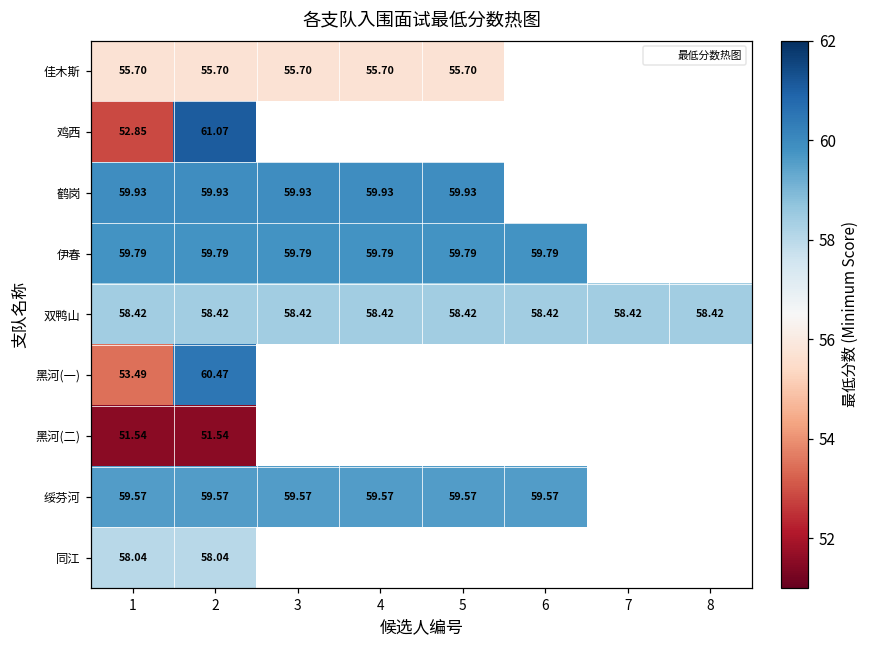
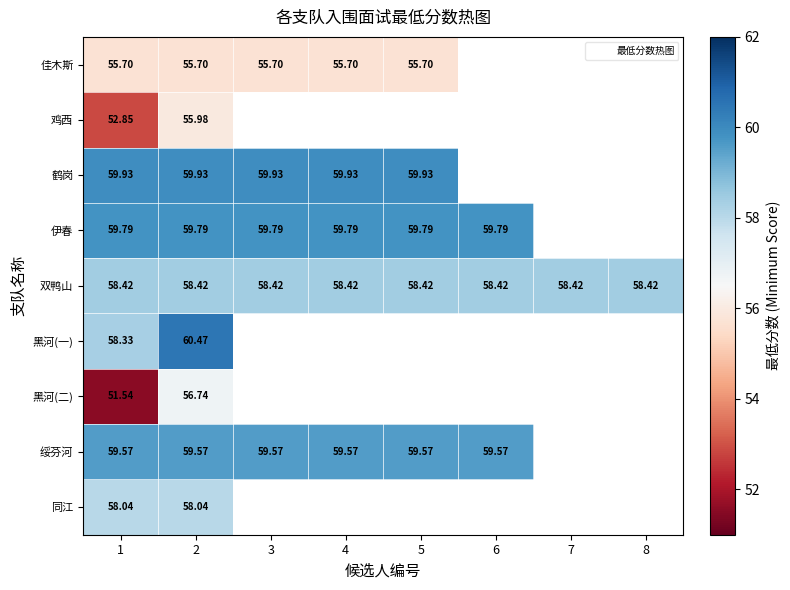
  {
    "佳木斯": {
      "1": 55.70,
      "2": 55.70,
      "3": 55.70,
      "4": 55.70,
      "5": 55.70
    },
    "鸡西": {
      "1": 52.85,
-     "2": 61.07
+     "2": 55.98
    },
    "鹤岗": {
      "1": 59.93,
      "2": 59.93,
      "3": 59.93,
      "4": 59.93,
      "5": 59.93
    },
    "伊春": {
      "1": 59.79,
      "2": 59.79,
      "3": 59.79,
      "4": 59.79,
      "5": 59.79,
      "6": 59.79
    },
    "双鸭山": {
      "1": 58.42,
      "2": 58.42,
      "3": 58.42,
      "4": 58.42,
      "5": 58.42,
      "6": 58.42,
      "7": 58.42,
      "8": 58.42
    },
    "黑河(一)": {
-     "1": 53.49,
+     "1": 58.33,
      "2": 60.47
    },
    "黑河(二)": {
      "1": 51.54,
-     "2": 51.54
+     "2": 56.74
    },
    "绥芬河": {
      "1": 59.57,
      "2": 59.57,
      "3": 59.57,
      "4": 59.57,
      "5": 59.57,
      "6": 59.57
    },
    "同江": {
      "1": 58.04,
      "2": 58.04
    }
  }
